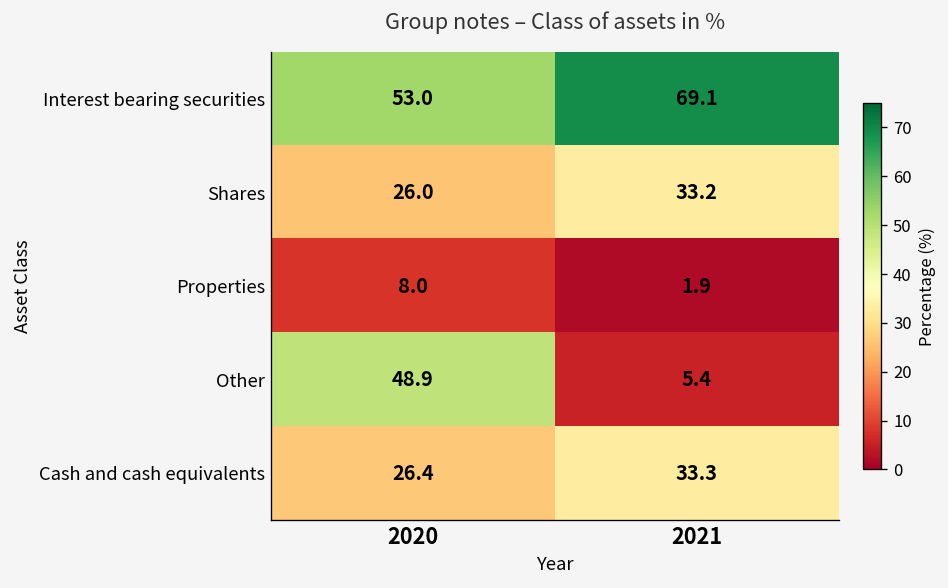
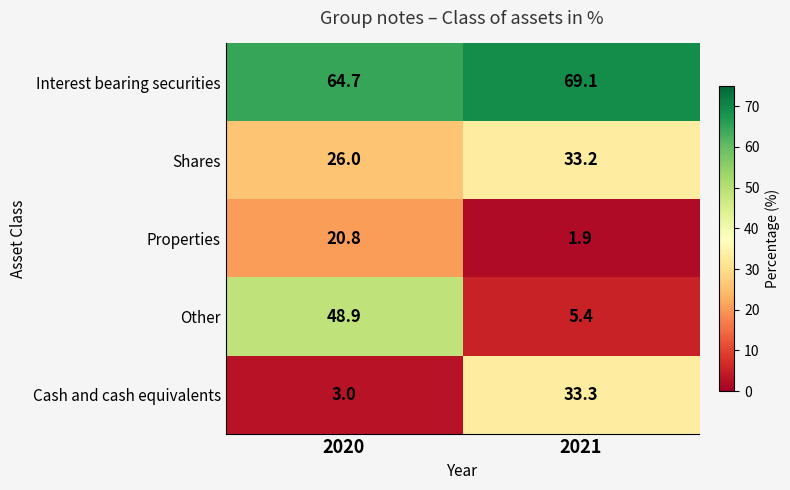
  {
    "Interest bearing securities": {
-     "2020": 53.0,
+     "2020": 64.7,
      "2021": 69.1
    },
    "Shares": {
      "2020": 26.0,
      "2021": 33.2
    },
    "Properties": {
-     "2020": 8.0,
+     "2020": 20.8,
      "2021": 1.9
    },
    "Other": {
      "2020": 48.9,
      "2021": 5.4
    },
    "Cash and cash equivalents": {
-     "2020": 26.4,
+     "2020": 3.0,
      "2021": 33.3
    }
  }
